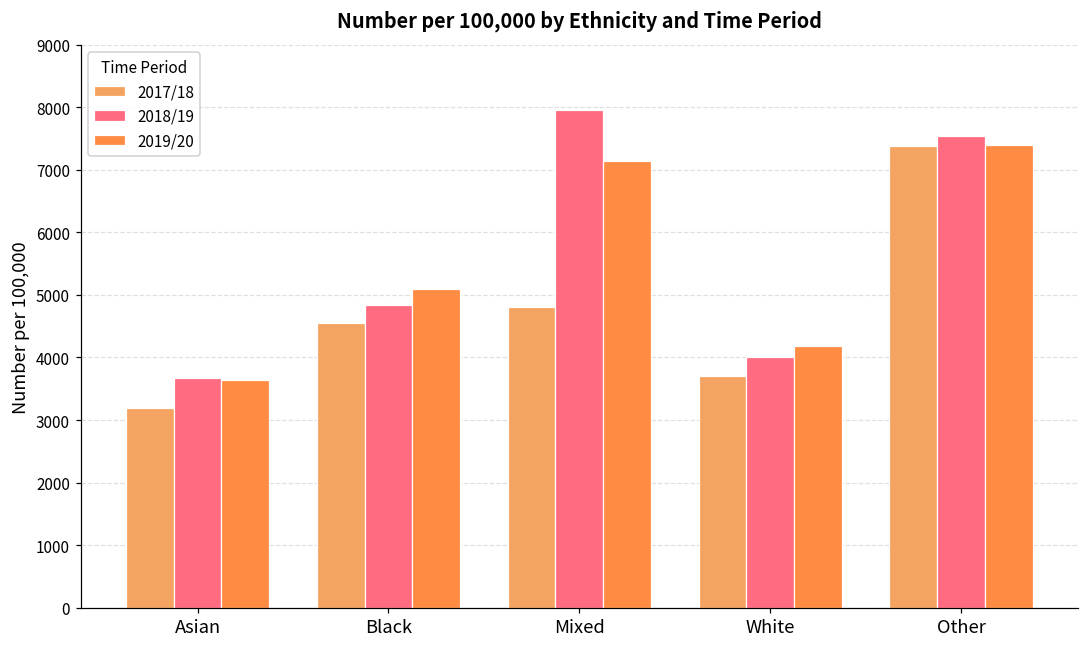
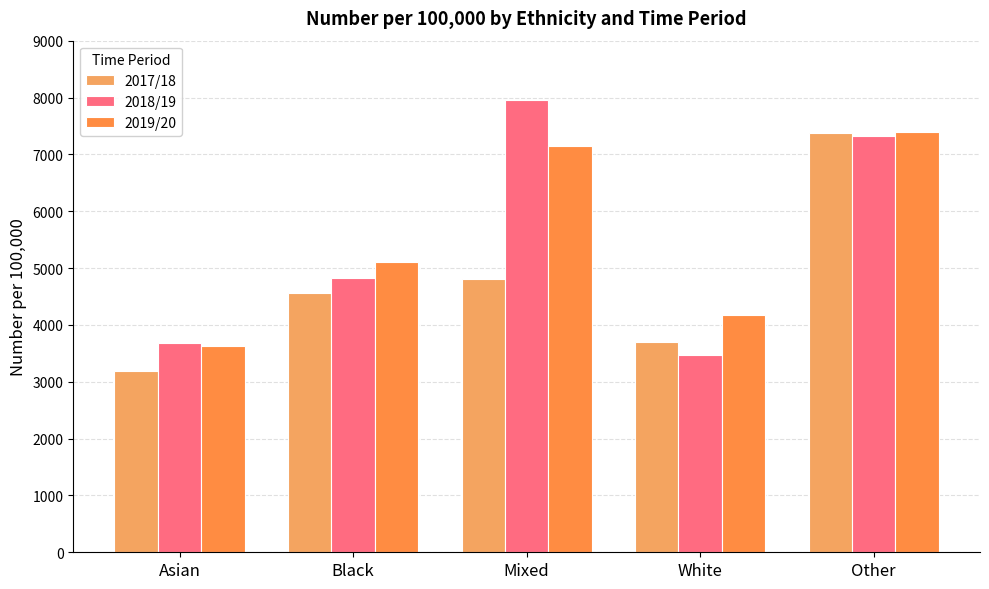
  {
    "2018/19": {
      "Asian": 3700,
      "Black": 4800,
      "Mixed": 8000,
-     "White": 4000,
-     "Other": 7500
+     "White": 3500,
+     "Other": 7300
    }
  }
